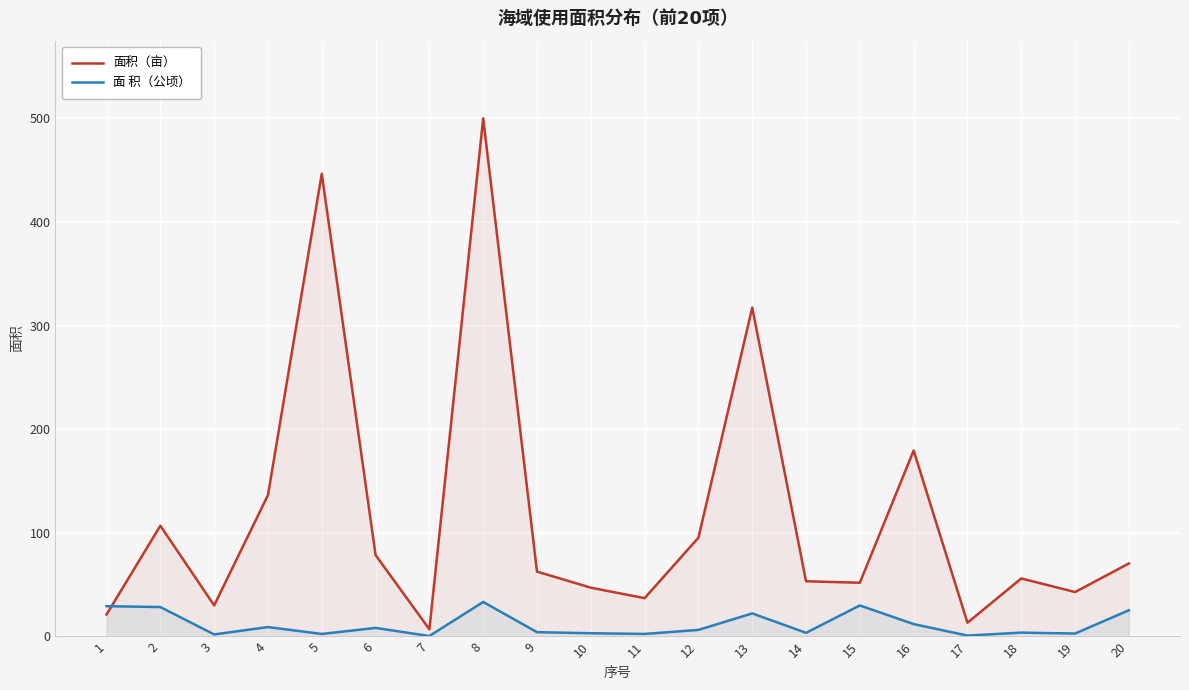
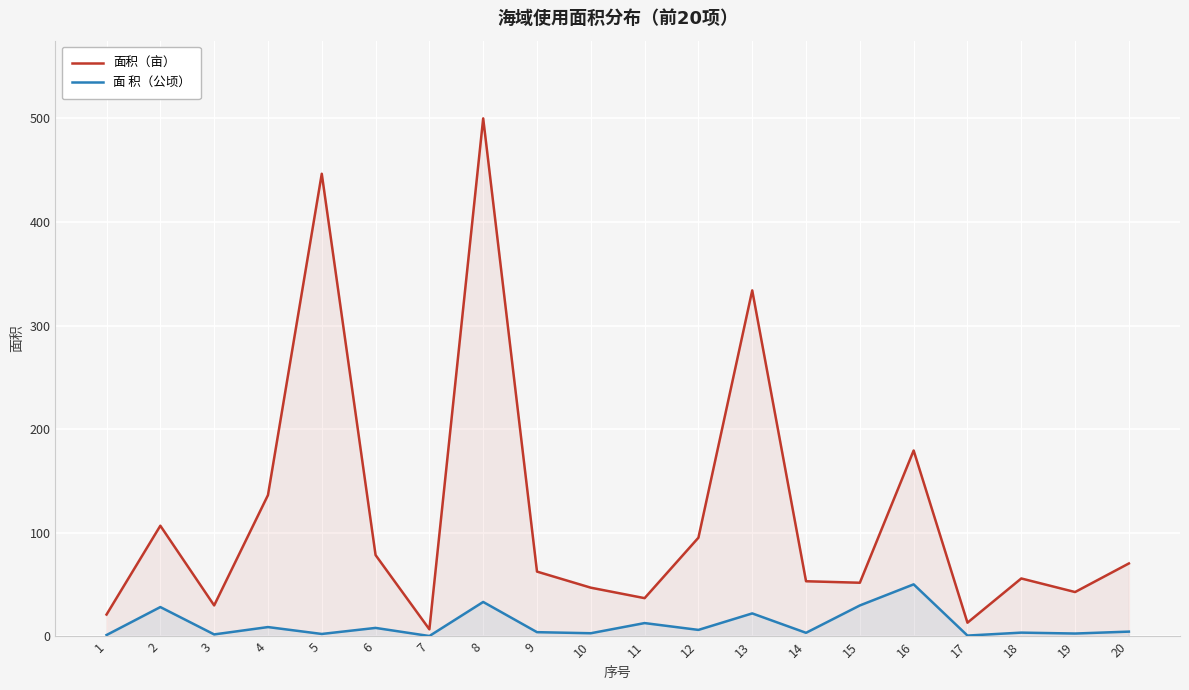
  {
    "面积（亩）": {
      "1": 21,
      "2": 107,
      "3": 30,
      "4": 136,
      "5": 447,
      "6": 79,
      "7": 7,
      "8": 500,
      "9": 63,
      "10": 47,
      "11": 37,
      "12": 95,
-     "13": 317,
+     "13": 334,
      "14": 53,
      "15": 52,
      "16": 180,
      "17": 13,
      "18": 56,
      "19": 43,
      "20": 70
    },
    "面 积（公顷）": {
-     "1": 29,
+     "1": 1,
      "2": 28,
      "3": 2,
      "4": 9,
      "5": 2,
      "6": 8,
      "7": 0,
      "8": 33,
      "9": 4,
      "10": 3,
-     "11": 2,
+     "11": 13,
      "12": 6,
      "13": 22,
      "14": 4,
      "15": 30,
-     "16": 12,
+     "16": 50,
      "17": 1,
      "18": 4,
      "19": 3,
-     "20": 25
+     "20": 5
    }
  }
